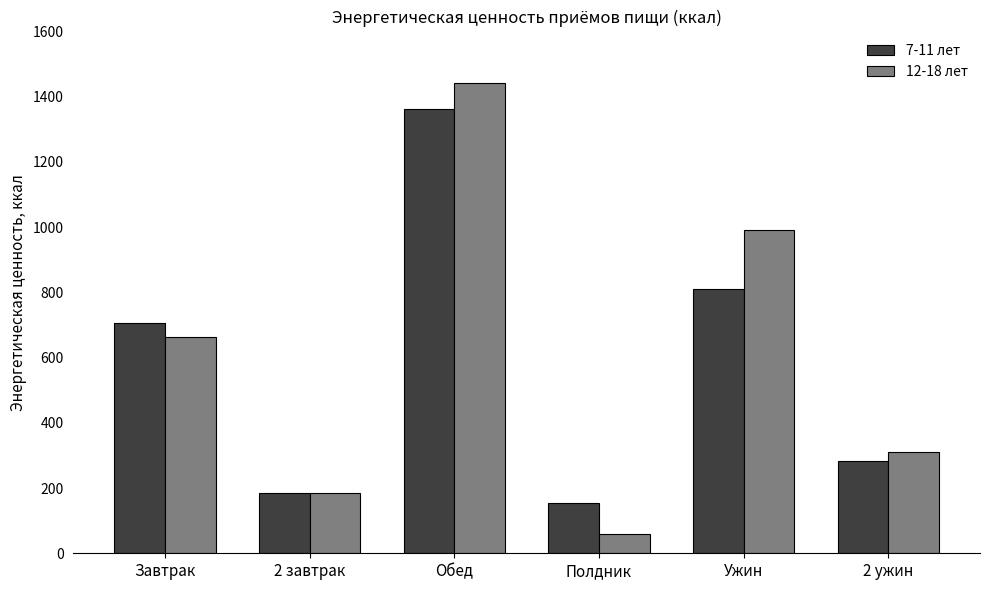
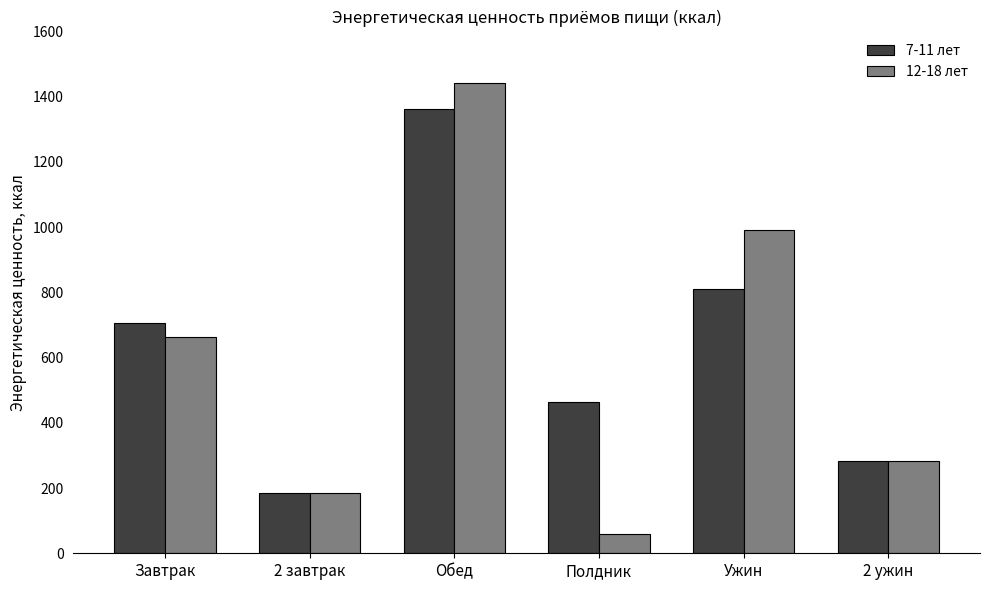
  {
    "7-11 лет": {
      "Завтрак": 710,
      "2 завтрак": 190,
      "Обед": 1360,
-     "Полдник": 150,
+     "Полдник": 460,
      "Ужин": 810,
      "2 ужин": 280
    },
    "12-18 лет": {
      "Завтрак": 660,
      "2 завтрак": 190,
      "Обед": 1440,
      "Полдник": 60,
      "Ужин": 990,
-     "2 ужин": 310
+     "2 ужин": 280
    }
  }
